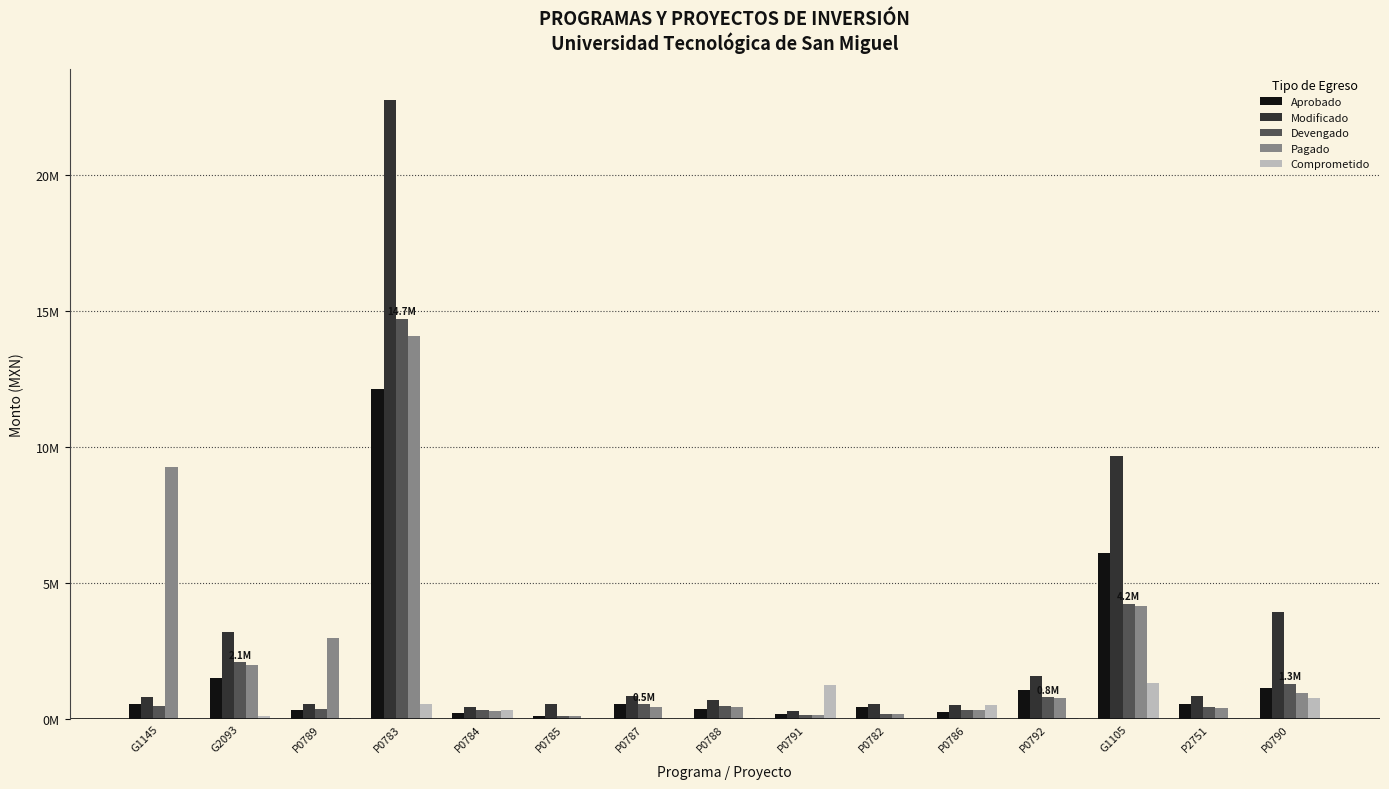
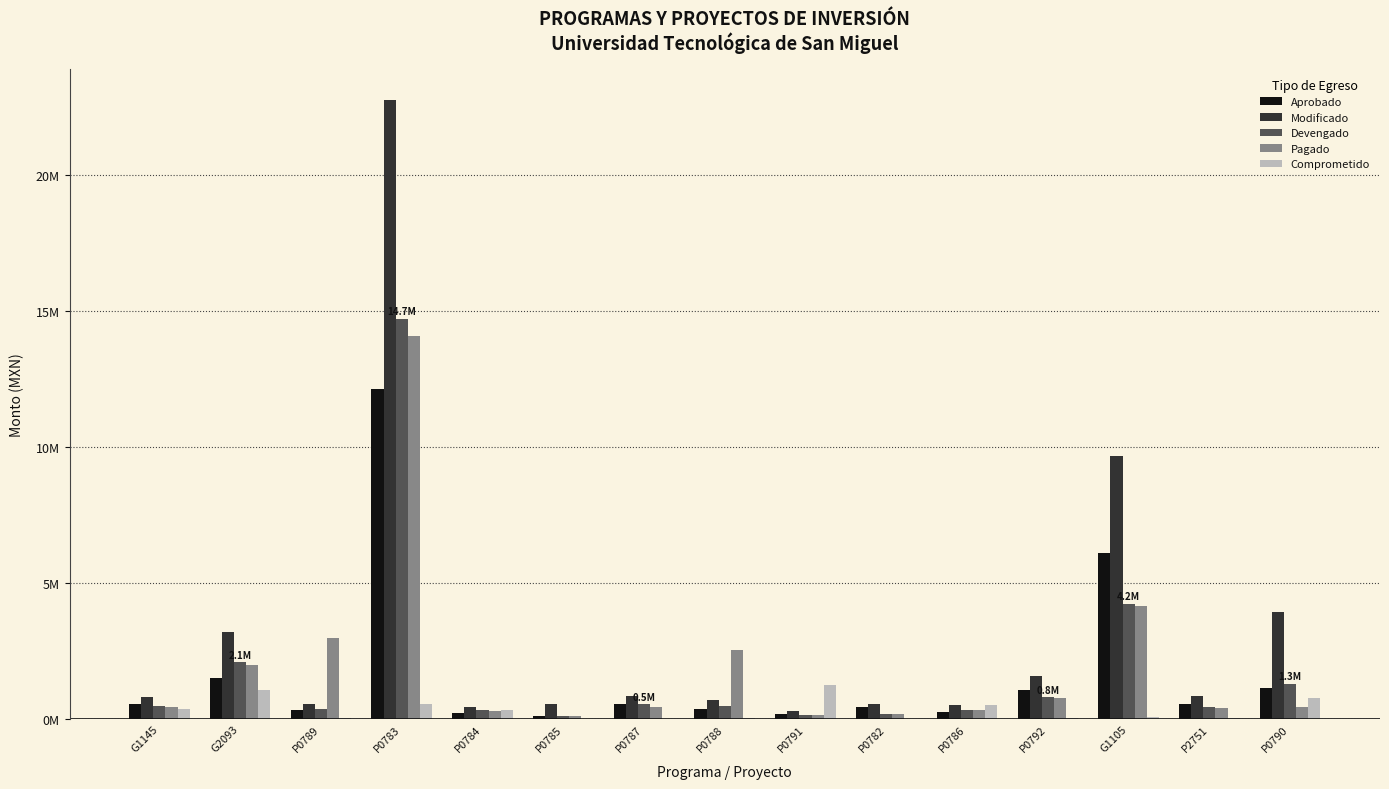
  {
    "Pagado": {
-     "G1145": 9300000,
+     "G1145": 500000,
      "G2093": 2000000,
      "P0789": 3000000,
      "P0783": 14100000,
      "P0784": 300000,
      "P0785": 100000,
-     "P0788": 500000,
+     "P0788": 2500000,
      "P0791": 100000,
      "P0782": 200000,
      "P0786": 300000,
      "G1105": 4100000,
      "P2751": 400000,
-     "P0790": 1000000
+     "P0790": 400000
    },
    "Comprometido": {
-     "G1145": 0,
-     "G2093": 100000,
+     "G1145": 400000,
+     "G2093": 1100000,
      "P0783": 600000,
      "P0784": 300000,
      "P0785": 0,
      "P0791": 1300000,
      "P0782": 0,
      "P0786": 500000,
-     "G1105": 1300000,
+     "G1105": 100000,
      "P0790": 800000
    }
  }
